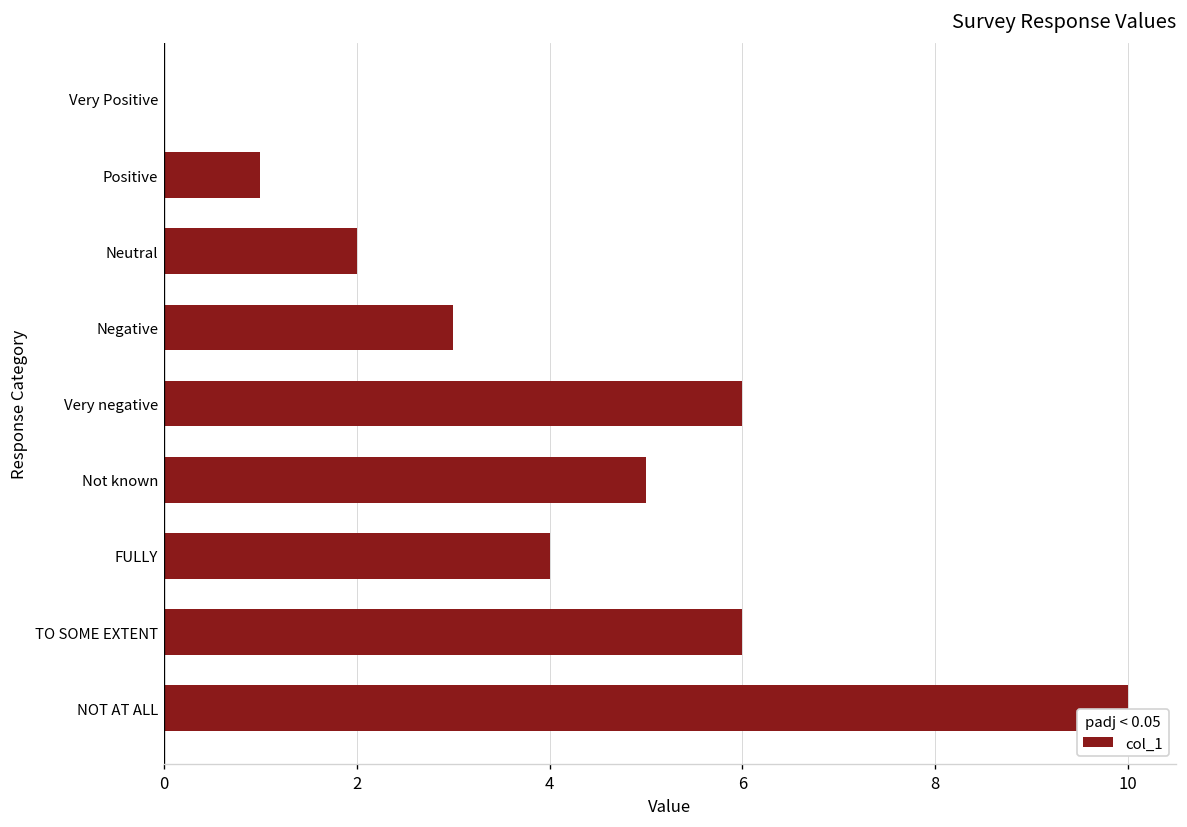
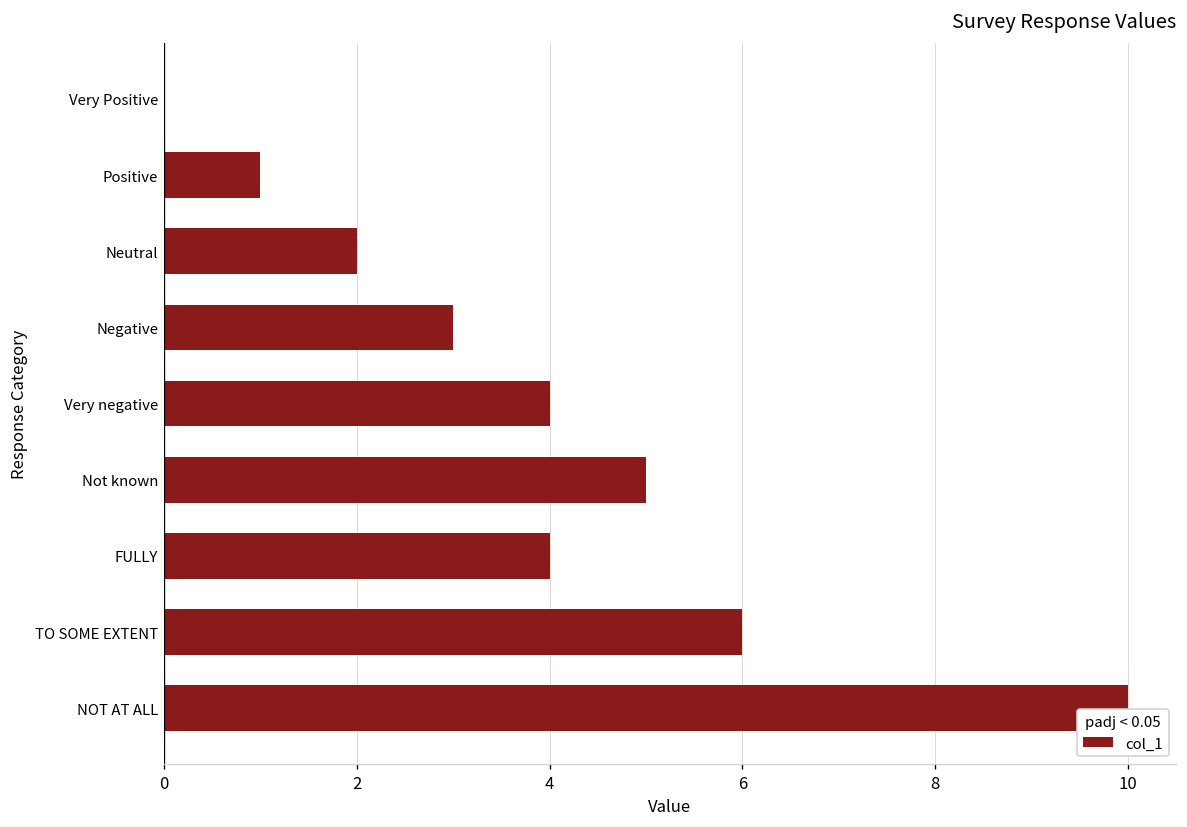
  {
    "Very Positive": 0,
    "Positive": 1,
    "Neutral": 2,
    "Negative": 3,
-   "Very negative": 6,
+   "Very negative": 4,
    "Not known": 5,
    "FULLY": 4,
    "TO SOME EXTENT": 6
  }
